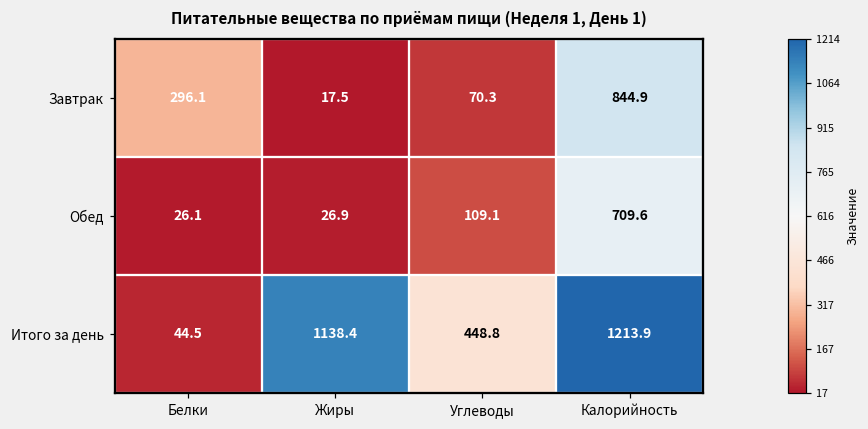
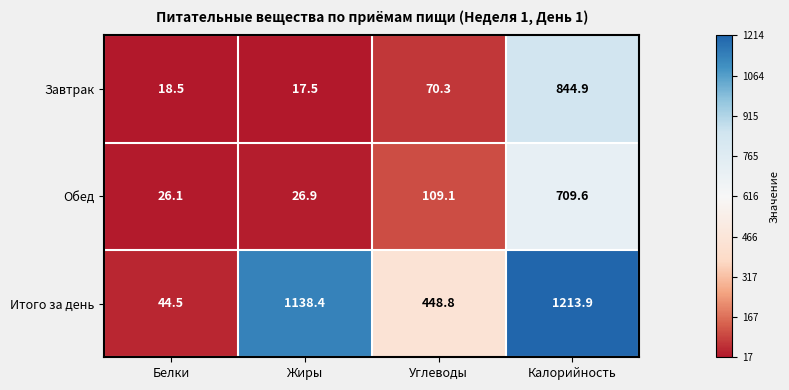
  {
    "Завтрак": {
-     "Белки": 296.1,
+     "Белки": 18.5,
      "Жиры": 17.5,
      "Углеводы": 70.3,
      "Калорийность": 844.9
    },
    "Обед": {
      "Белки": 26.1,
      "Жиры": 26.9,
      "Углеводы": 109.1,
      "Калорийность": 709.6
    },
    "Итого за день": {
      "Белки": 44.5,
      "Жиры": 1138.4,
      "Углеводы": 448.8,
      "Калорийность": 1213.9
    }
  }
